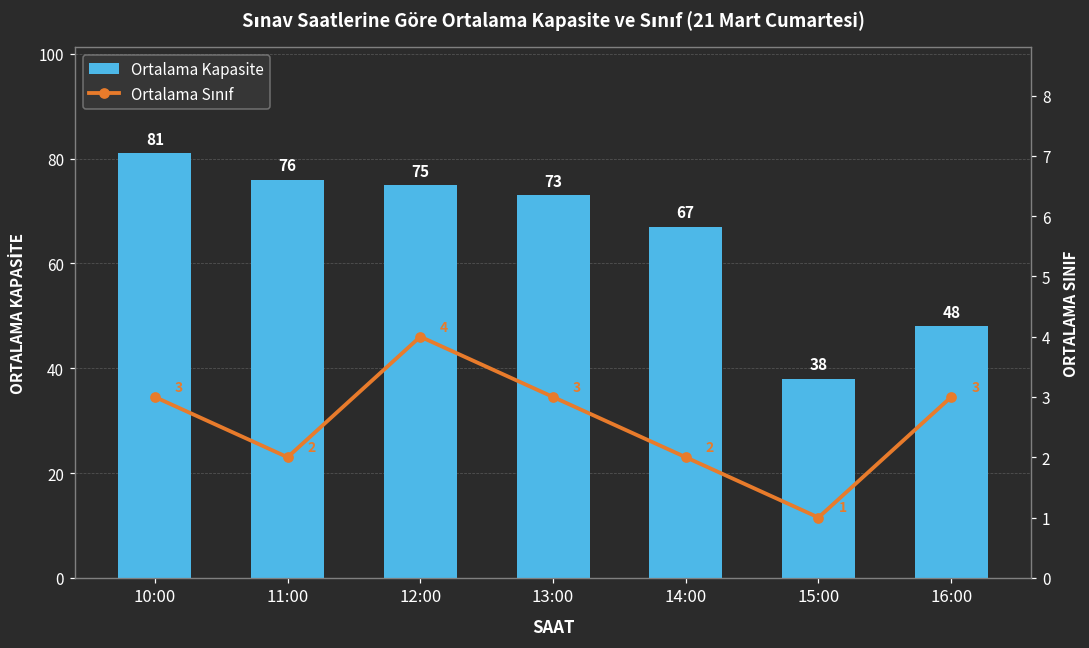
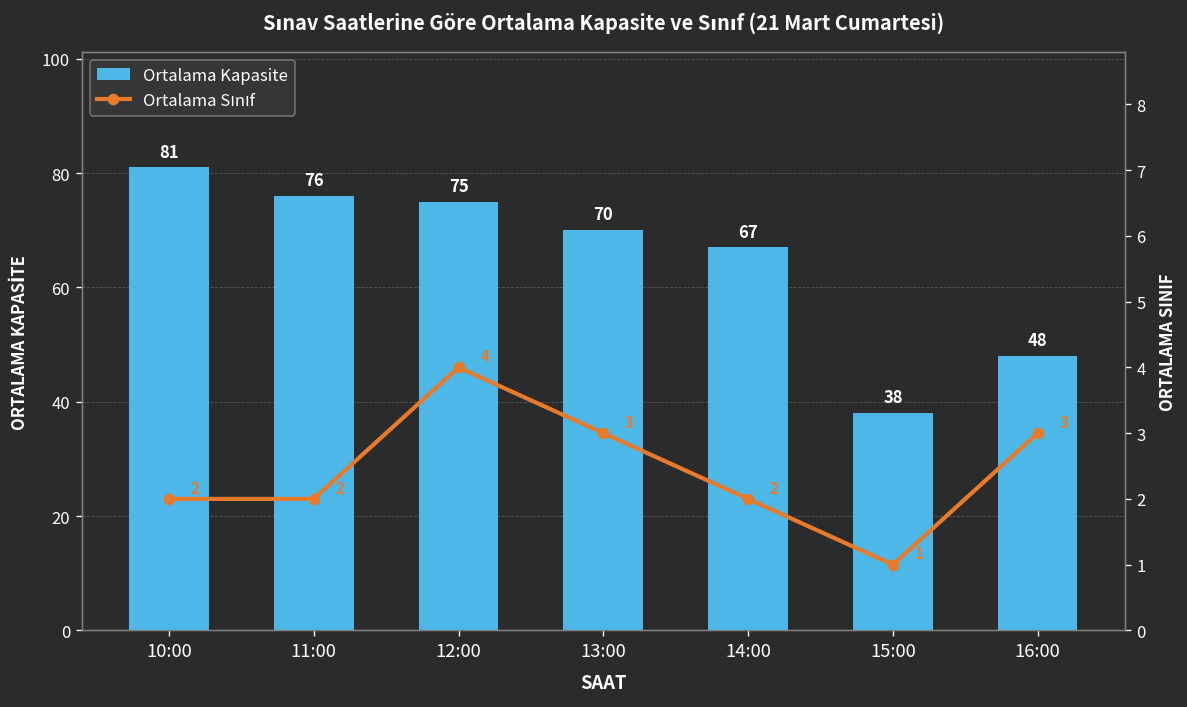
  {
    "Ortalama Kapasite": {
      "10:00": 81,
      "11:00": 76,
      "12:00": 75,
-     "13:00": 73,
+     "13:00": 70,
      "14:00": 67,
      "15:00": 38,
      "16:00": 48
    },
    "Ortalama Sınıf": {
-     "10:00": 3,
+     "10:00": 2,
      "11:00": 2,
      "12:00": 4,
      "13:00": 3,
      "14:00": 2,
      "15:00": 1,
      "16:00": 3
    }
  }
